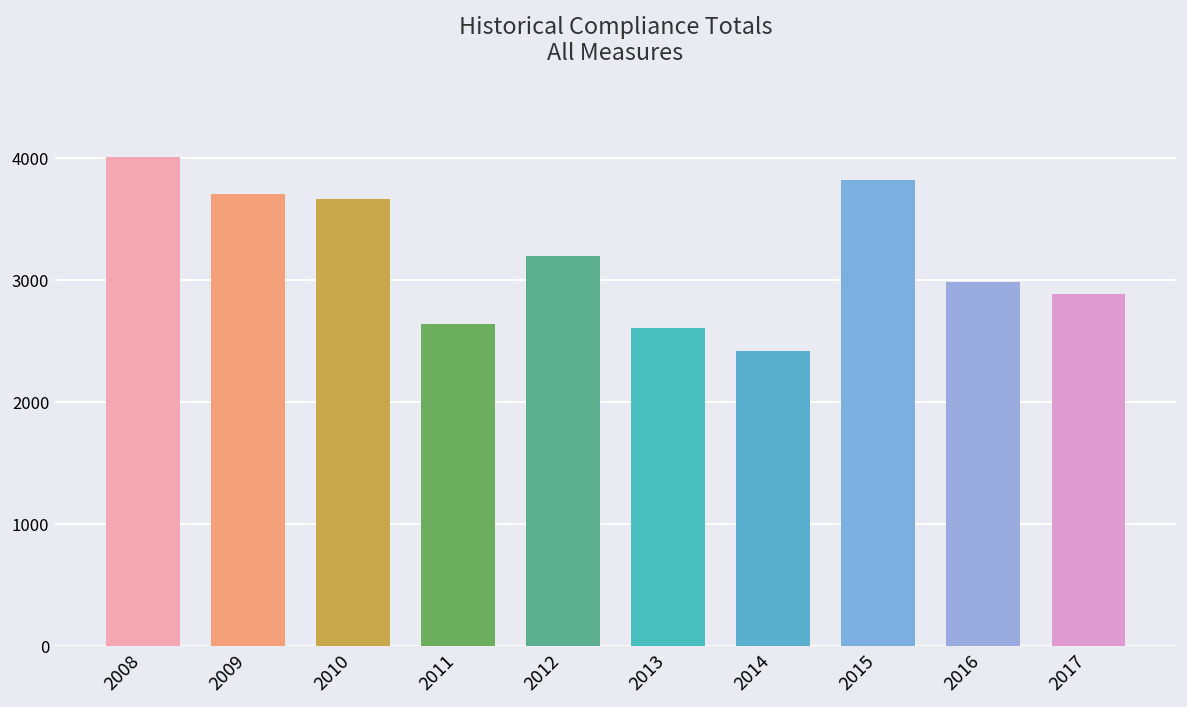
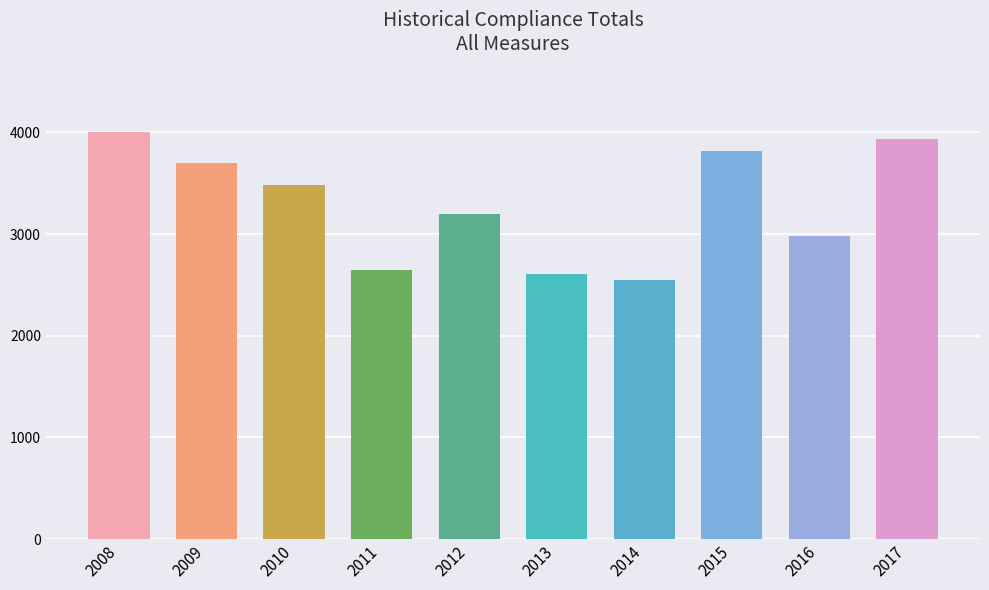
  {
    "2008": 4000,
    "2009": 3700,
-   "2010": 3670,
+   "2010": 3480,
    "2011": 2640,
    "2012": 3200,
    "2013": 2610,
-   "2014": 2410,
+   "2014": 2550,
    "2015": 3820,
    "2016": 2990,
-   "2017": 2880
+   "2017": 3940
  }
